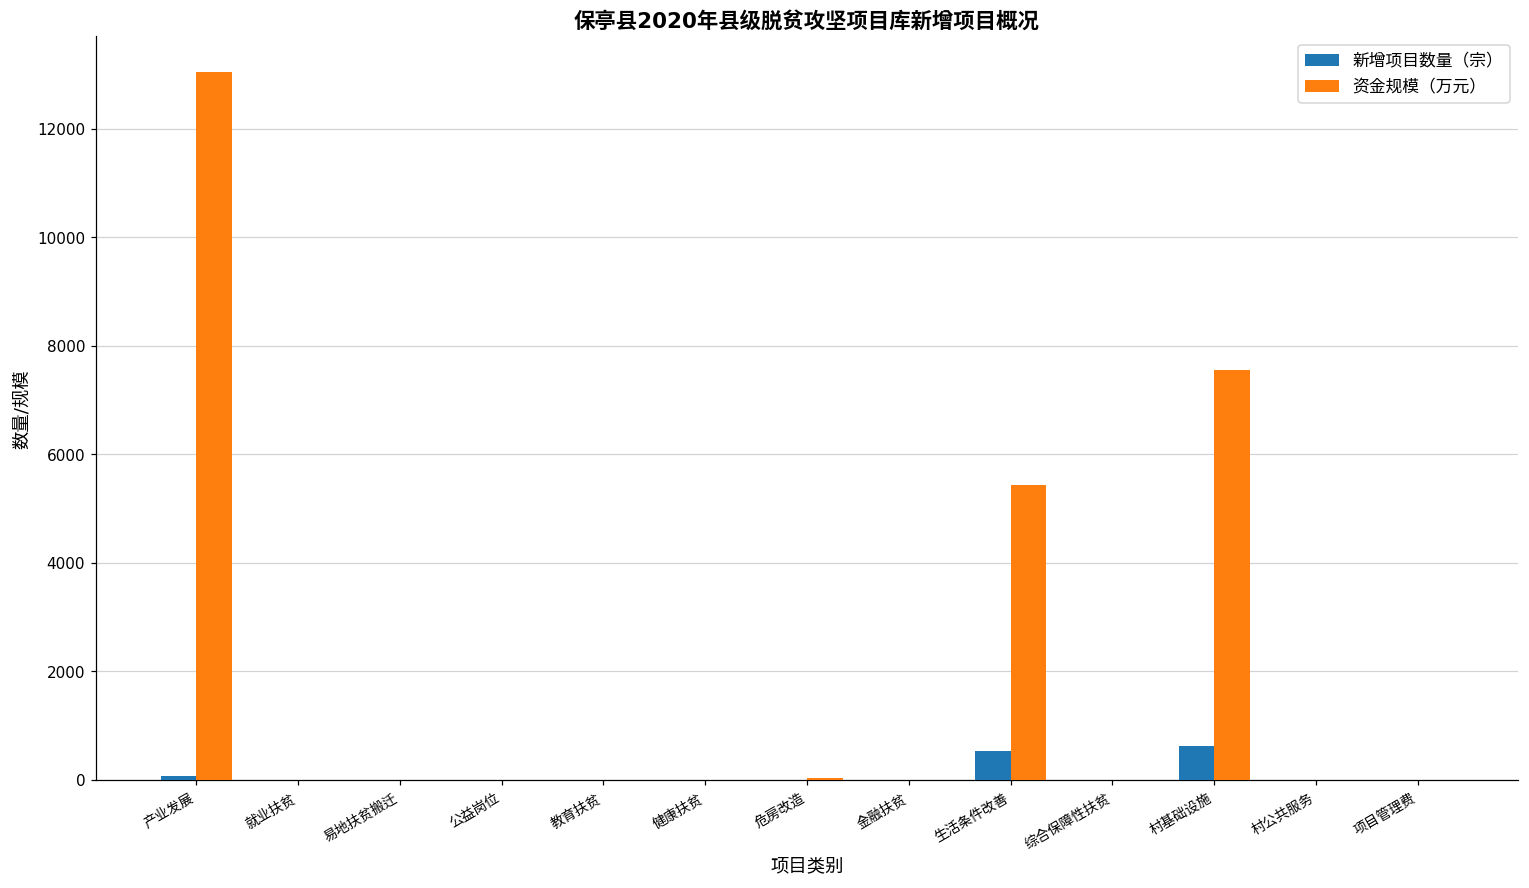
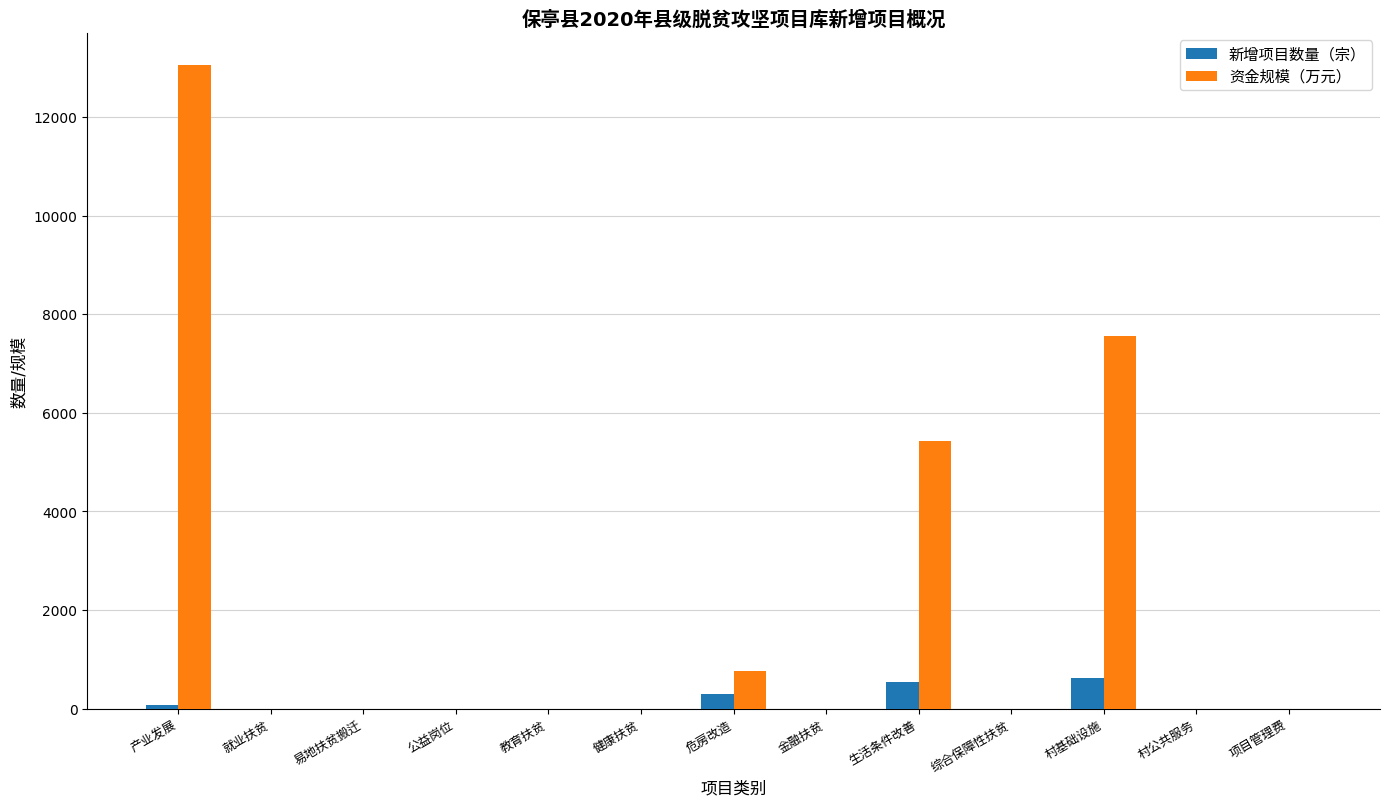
  {
    "新增项目数量（宗）": {
      "产业发展": 100,
      "就业扶贫": 0,
      "易地扶贫搬迁": 0,
      "公益岗位": 0,
      "教育扶贫": 0,
      "健康扶贫": 0,
-     "危房改造": 0,
+     "危房改造": 300,
      "金融扶贫": 0,
      "生活条件改善": 500,
      "综合保障性扶贫": 0,
      "村基础设施": 600,
      "村公共服务": 0,
      "项目管理费": 0
    },
    "资金规模（万元）": {
      "产业发展": 13100,
      "就业扶贫": 0,
      "易地扶贫搬迁": 0,
      "公益岗位": 0,
      "教育扶贫": 0,
      "健康扶贫": 0,
-     "危房改造": 0,
+     "危房改造": 800,
      "金融扶贫": 0,
      "生活条件改善": 5400,
      "综合保障性扶贫": 0,
      "村基础设施": 7600,
      "村公共服务": 0,
      "项目管理费": 0
    }
  }
